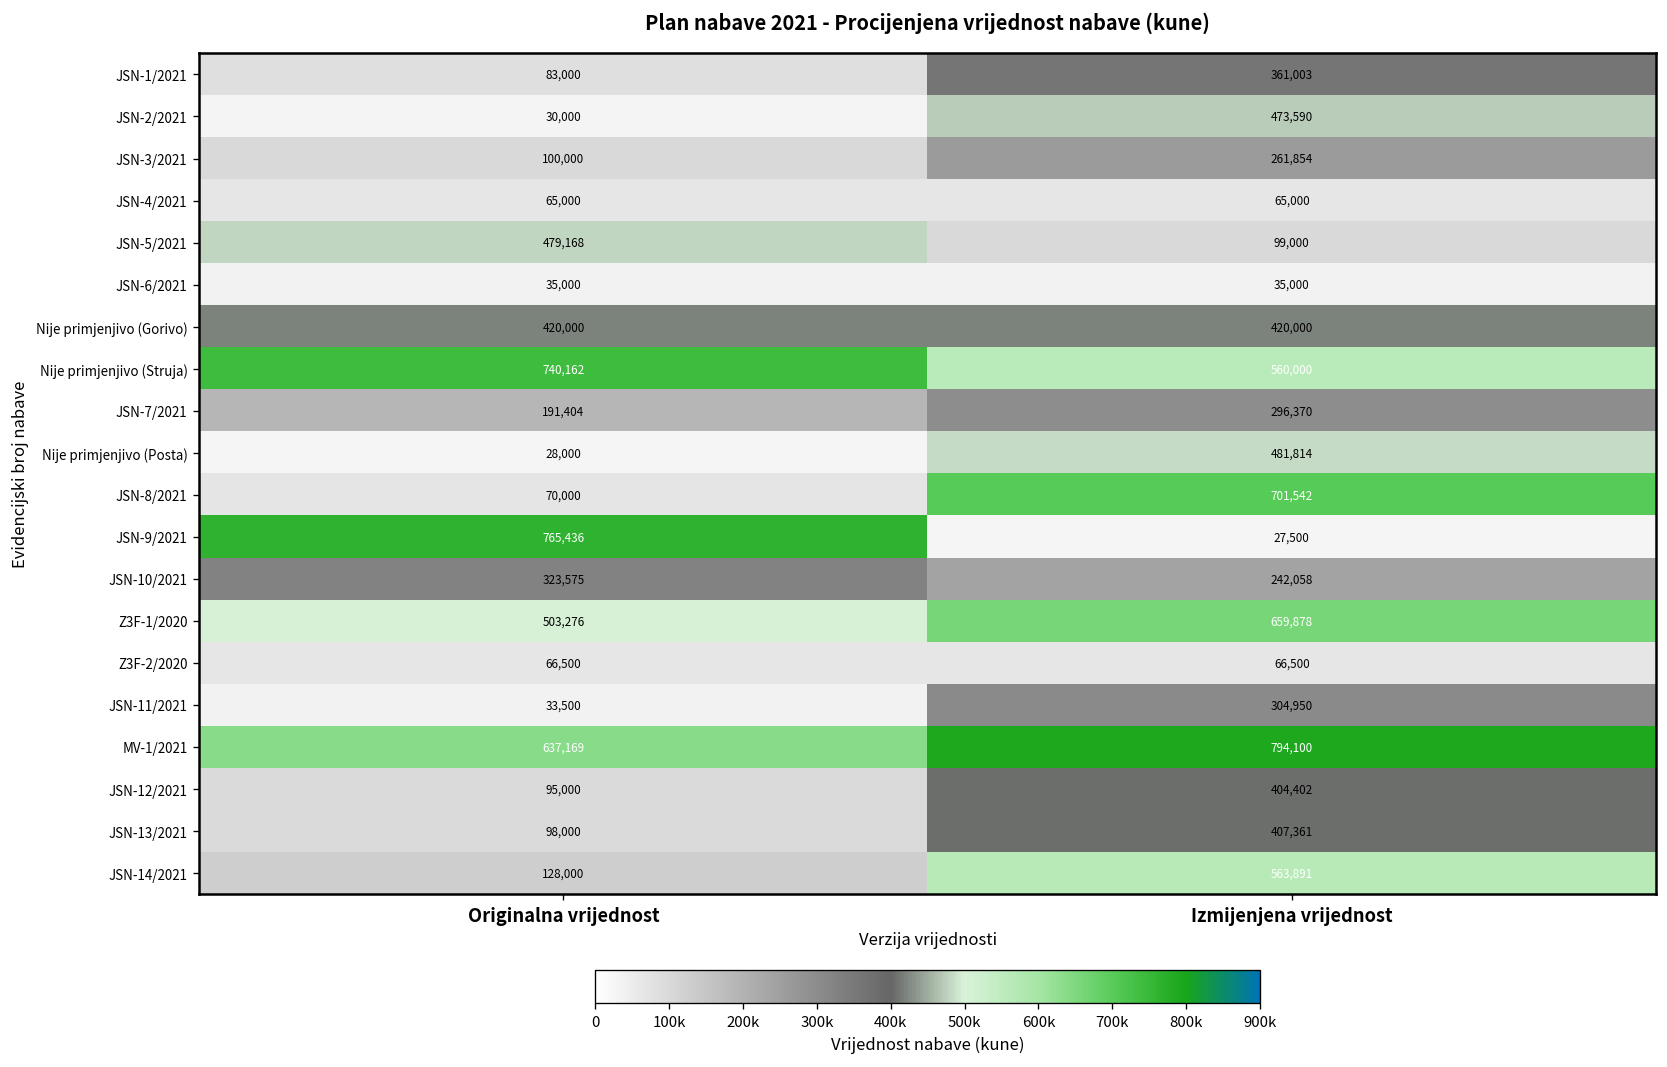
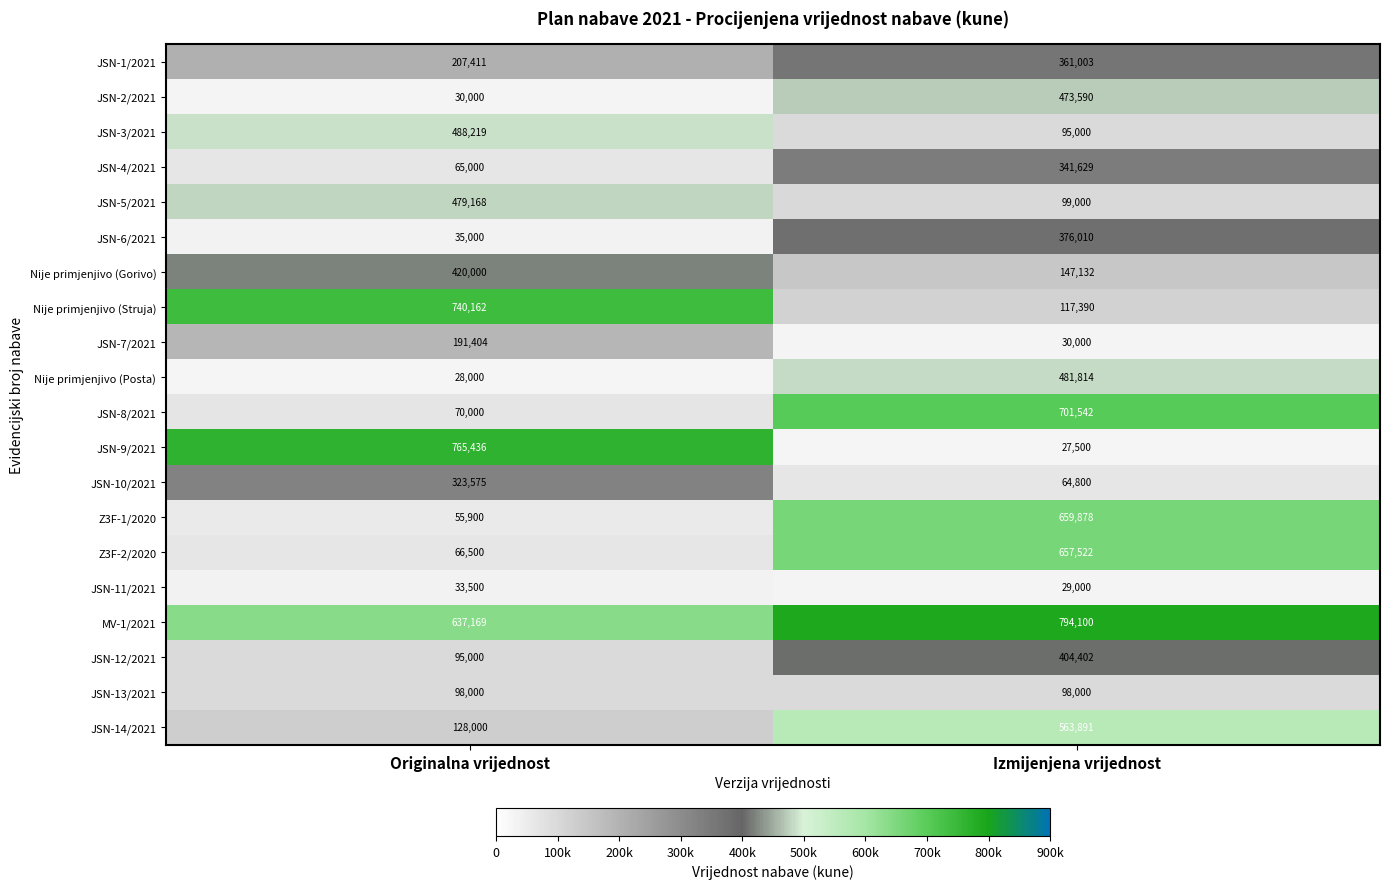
  {
    "JSN-1/2021": {
-     "Originalna vrijednost": "83,000",
+     "Originalna vrijednost": "207,411",
      "Izmijenjena vrijednost": "361,003"
    },
    "JSN-2/2021": {
      "Originalna vrijednost": "30,000",
      "Izmijenjena vrijednost": "473,590"
    },
    "JSN-3/2021": {
-     "Originalna vrijednost": "100,000",
-     "Izmijenjena vrijednost": "261,854"
+     "Originalna vrijednost": "488,219",
+     "Izmijenjena vrijednost": "95,000"
    },
    "JSN-4/2021": {
      "Originalna vrijednost": "65,000",
-     "Izmijenjena vrijednost": "65,000"
+     "Izmijenjena vrijednost": "341,629"
    },
    "JSN-5/2021": {
      "Originalna vrijednost": "479,168",
      "Izmijenjena vrijednost": "99,000"
    },
    "JSN-6/2021": {
      "Originalna vrijednost": "35,000",
-     "Izmijenjena vrijednost": "35,000"
+     "Izmijenjena vrijednost": "376,010"
    },
    "Nije primjenjivo (Gorivo)": {
      "Originalna vrijednost": "420,000",
-     "Izmijenjena vrijednost": "420,000"
+     "Izmijenjena vrijednost": "147,132"
    },
    "Nije primjenjivo (Struja)": {
      "Originalna vrijednost": "740,162",
-     "Izmijenjena vrijednost": "560,000"
+     "Izmijenjena vrijednost": "117,390"
    },
    "JSN-7/2021": {
      "Originalna vrijednost": "191,404",
-     "Izmijenjena vrijednost": "296,370"
+     "Izmijenjena vrijednost": "30,000"
    },
    "Nije primjenjivo (Posta)": {
      "Originalna vrijednost": "28,000",
      "Izmijenjena vrijednost": "481,814"
    },
    "JSN-8/2021": {
      "Originalna vrijednost": "70,000",
      "Izmijenjena vrijednost": "701,542"
    },
    "JSN-9/2021": {
      "Originalna vrijednost": "765,436",
      "Izmijenjena vrijednost": "27,500"
    },
    "JSN-10/2021": {
      "Originalna vrijednost": "323,575",
-     "Izmijenjena vrijednost": "242,058"
+     "Izmijenjena vrijednost": "64,800"
    },
    "Z3F-1/2020": {
-     "Originalna vrijednost": "503,276",
+     "Originalna vrijednost": "55,900",
      "Izmijenjena vrijednost": "659,878"
    },
    "Z3F-2/2020": {
      "Originalna vrijednost": "66,500",
-     "Izmijenjena vrijednost": "66,500"
+     "Izmijenjena vrijednost": "657,522"
    },
    "JSN-11/2021": {
      "Originalna vrijednost": "33,500",
-     "Izmijenjena vrijednost": "304,950"
+     "Izmijenjena vrijednost": "29,000"
    },
    "MV-1/2021": {
      "Originalna vrijednost": "637,169",
      "Izmijenjena vrijednost": "794,100"
    },
    "JSN-12/2021": {
      "Originalna vrijednost": "95,000",
      "Izmijenjena vrijednost": "404,402"
    },
    "JSN-13/2021": {
      "Originalna vrijednost": "98,000",
-     "Izmijenjena vrijednost": "407,361"
+     "Izmijenjena vrijednost": "98,000"
    },
    "JSN-14/2021": {
      "Originalna vrijednost": "128,000",
      "Izmijenjena vrijednost": "563,891"
    }
  }
